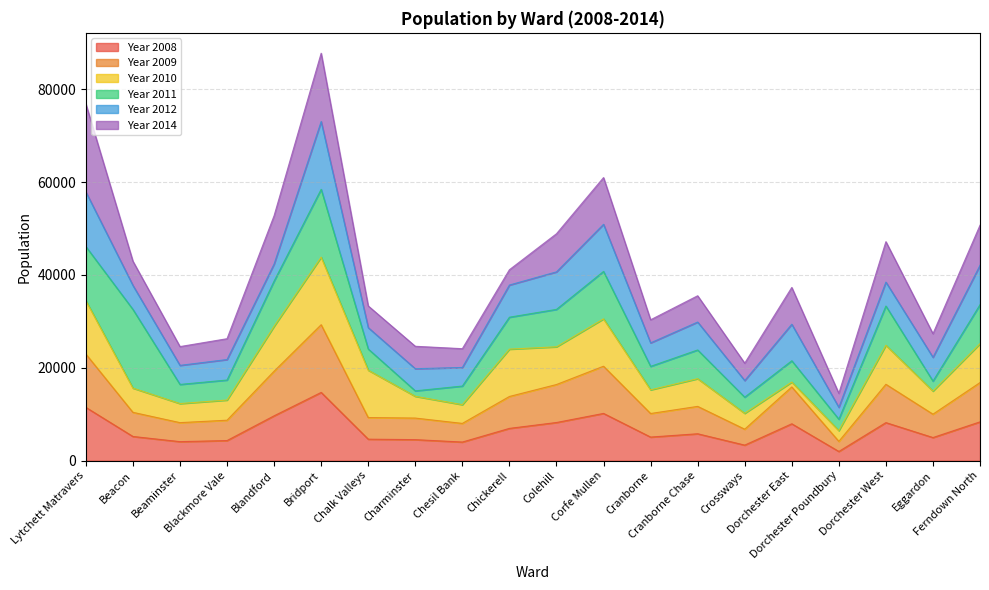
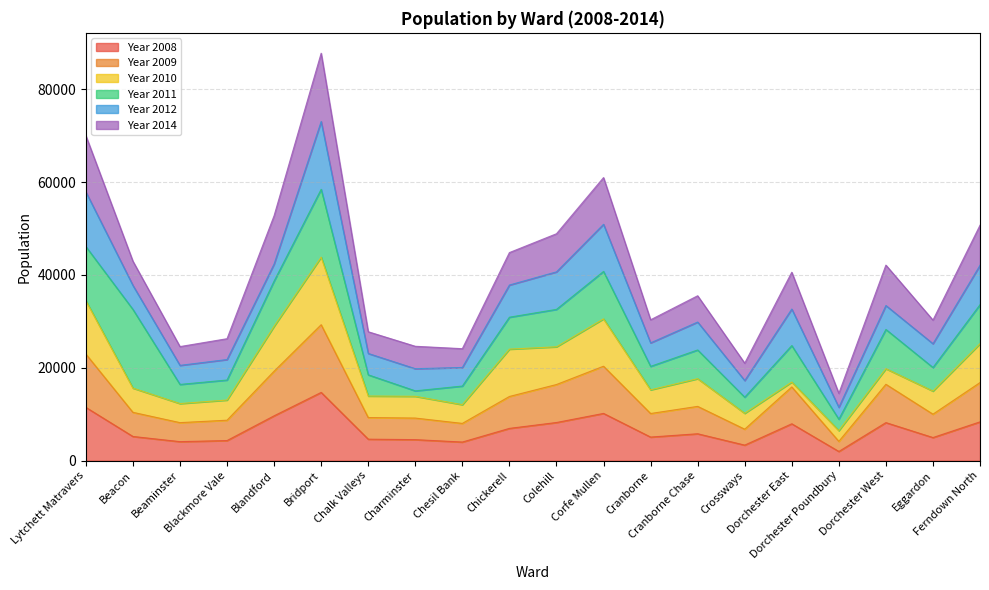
  {
    "Year 2010": {
      "Lytchett Matravers": 12000,
      "Beacon": 5000,
      "Beaminster": 4000,
      "Blackmore Vale": 4000,
      "Blandford": 10000,
      "Bridport": 15000,
-     "Chalk Valleys": 10000,
+     "Chalk Valleys": 5000,
      "Charminster": 5000,
      "Chesil Bank": 4000,
      "Chickerell": 10000,
      "Colehill": 8000,
      "Corfe Mullen": 10000,
      "Cranborne": 5000,
      "Cranborne Chase": 6000,
      "Crossways": 3000,
      "Dorchester East": 1000,
      "Dorchester Poundbury": 2000,
-     "Dorchester West": 8000,
+     "Dorchester West": 3000,
      "Eggardon": 5000,
      "Ferndown North": 8000
    },
    "Year 2011": {
      "Lytchett Matravers": 12000,
      "Beacon": 17000,
      "Beaminster": 4000,
      "Blackmore Vale": 4000,
      "Blandford": 10000,
      "Bridport": 15000,
      "Chalk Valleys": 5000,
      "Charminster": 1000,
      "Chesil Bank": 4000,
      "Chickerell": 7000,
      "Colehill": 8000,
      "Corfe Mullen": 10000,
      "Cranborne": 5000,
      "Cranborne Chase": 6000,
      "Crossways": 3000,
-     "Dorchester East": 5000,
+     "Dorchester East": 8000,
      "Dorchester Poundbury": 2000,
      "Dorchester West": 8000,
-     "Eggardon": 2000,
+     "Eggardon": 5000,
      "Ferndown North": 8000
    },
    "Year 2012": {
      "Lytchett Matravers": 12000,
      "Beacon": 5000,
      "Beaminster": 4000,
      "Blackmore Vale": 4000,
      "Blandford": 4000,
      "Bridport": 15000,
      "Chalk Valleys": 5000,
      "Charminster": 5000,
      "Chesil Bank": 4000,
      "Chickerell": 7000,
      "Colehill": 8000,
      "Corfe Mullen": 10000,
      "Cranborne": 5000,
      "Cranborne Chase": 6000,
      "Crossways": 4000,
      "Dorchester East": 8000,
      "Dorchester Poundbury": 3000,
      "Dorchester West": 5000,
      "Eggardon": 5000,
      "Ferndown North": 8000
    },
    "Year 2014": {
-     "Lytchett Matravers": 19000,
+     "Lytchett Matravers": 12000,
      "Beacon": 5000,
      "Beaminster": 4000,
      "Blackmore Vale": 4000,
      "Blandford": 10000,
      "Bridport": 15000,
      "Chalk Valleys": 5000,
      "Charminster": 5000,
      "Chesil Bank": 4000,
-     "Chickerell": 3000,
+     "Chickerell": 7000,
      "Colehill": 8000,
      "Corfe Mullen": 10000,
      "Cranborne": 5000,
      "Cranborne Chase": 6000,
      "Crossways": 4000,
      "Dorchester East": 8000,
      "Dorchester Poundbury": 3000,
      "Dorchester West": 9000,
      "Eggardon": 5000,
      "Ferndown North": 9000
    }
  }
